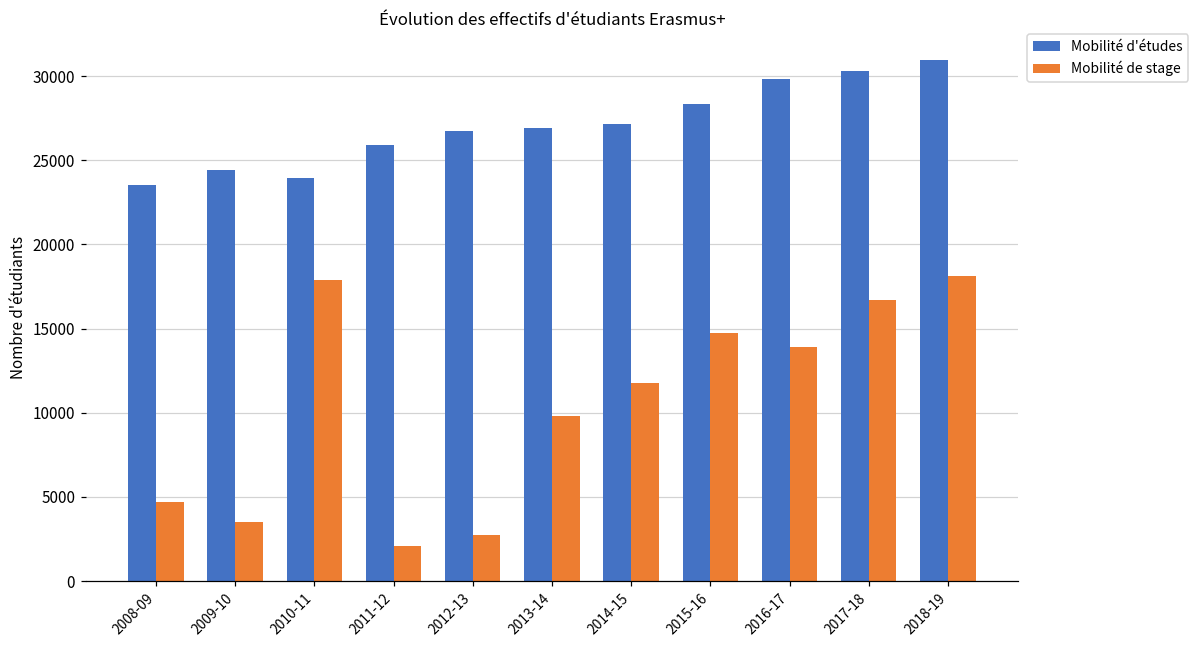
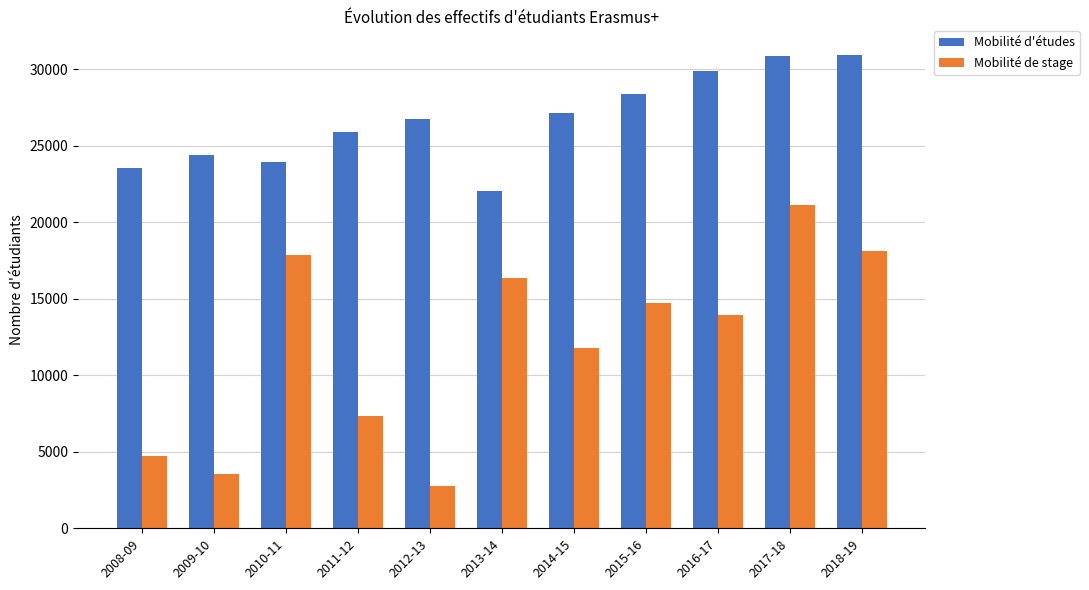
  {
    "Mobilité d'études": {
      "2008-09": 23600,
      "2009-10": 24400,
      "2010-11": 24000,
      "2011-12": 25900,
      "2012-13": 26700,
-     "2013-14": 26900,
+     "2013-14": 22100,
      "2014-15": 27200,
      "2015-16": 28400,
      "2016-17": 29900,
-     "2017-18": 30300,
+     "2017-18": 30900,
      "2018-19": 30900
    },
    "Mobilité de stage": {
      "2008-09": 4700,
      "2009-10": 3500,
      "2010-11": 17900,
-     "2011-12": 2100,
+     "2011-12": 7300,
      "2012-13": 2700,
-     "2013-14": 9800,
+     "2013-14": 16400,
      "2014-15": 11800,
      "2015-16": 14800,
      "2016-17": 13900,
-     "2017-18": 16700,
+     "2017-18": 21100,
      "2018-19": 18100
    }
  }
